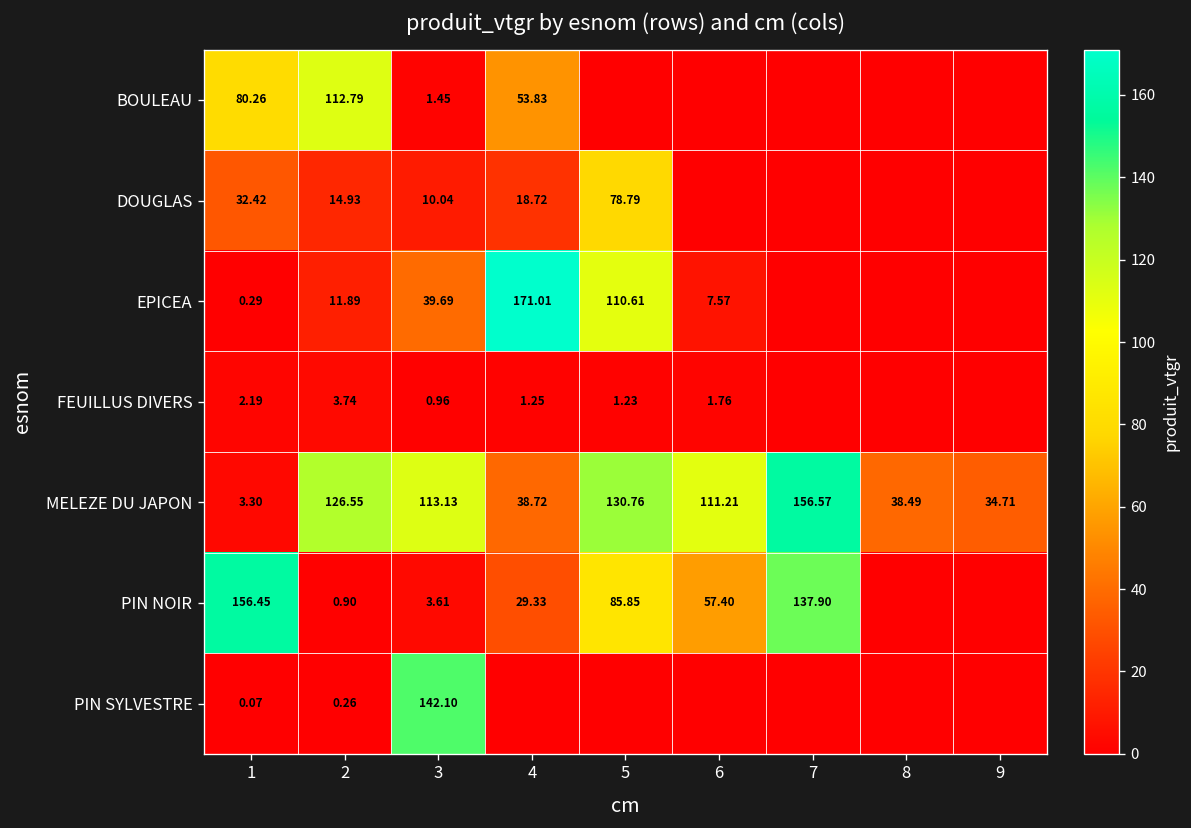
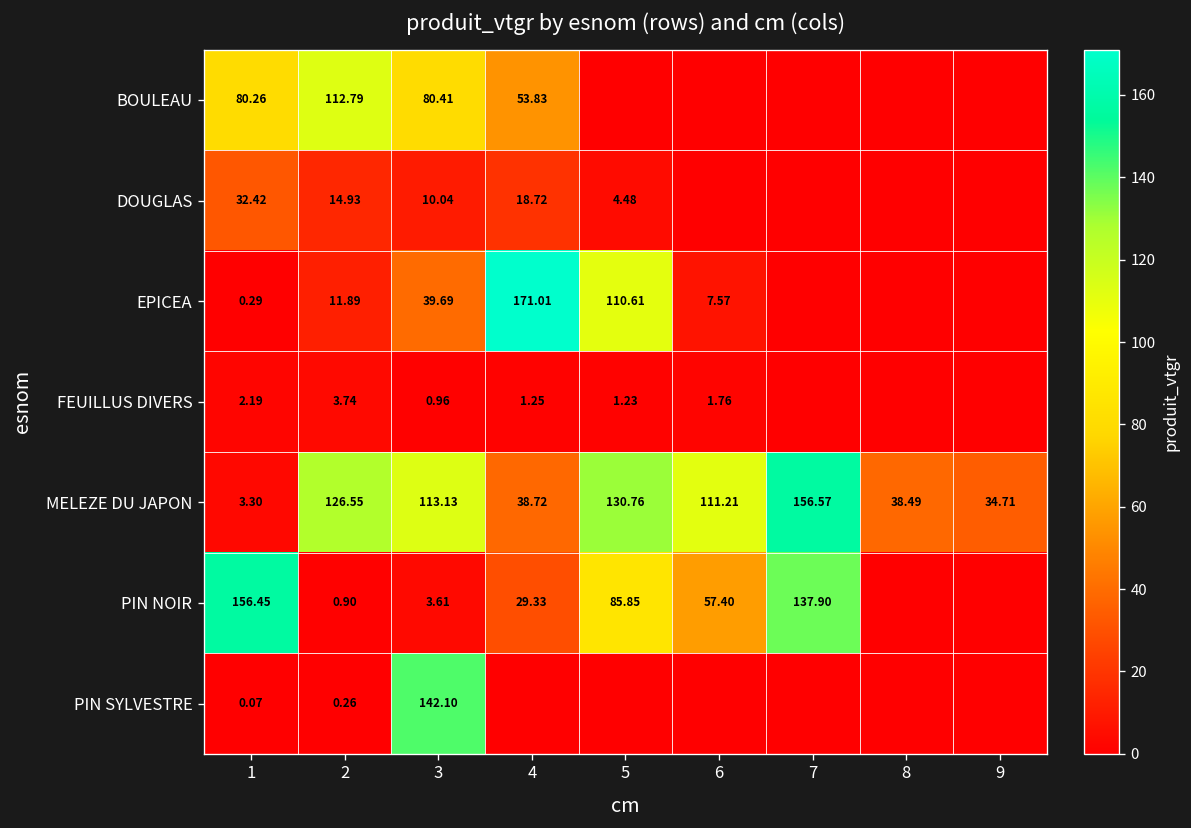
  {
    "BOULEAU": {
      "1": 80.26,
      "2": 112.79,
-     "3": 1.45,
+     "3": 80.41,
      "4": 53.83
    },
    "DOUGLAS": {
      "1": 32.42,
      "2": 14.93,
      "3": 10.04,
      "4": 18.72,
-     "5": 78.79
+     "5": 4.48
    },
    "EPICEA": {
      "1": 0.29,
      "2": 11.89,
      "3": 39.69,
      "4": 171.01,
      "5": 110.61,
      "6": 7.57
    },
    "FEUILLUS DIVERS": {
      "1": 2.19,
      "2": 3.74,
      "3": 0.96,
      "4": 1.25,
      "5": 1.23,
      "6": 1.76
    },
    "MELEZE DU JAPON": {
      "1": 3.30,
      "2": 126.55,
      "3": 113.13,
      "4": 38.72,
      "5": 130.76,
      "6": 111.21,
      "7": 156.57,
      "8": 38.49,
      "9": 34.71
    },
    "PIN NOIR": {
      "1": 156.45,
      "2": 0.90,
      "3": 3.61,
      "4": 29.33,
      "5": 85.85,
      "6": 57.40,
      "7": 137.90
    },
    "PIN SYLVESTRE": {
      "1": 0.07,
      "2": 0.26,
      "3": 142.10
    }
  }
